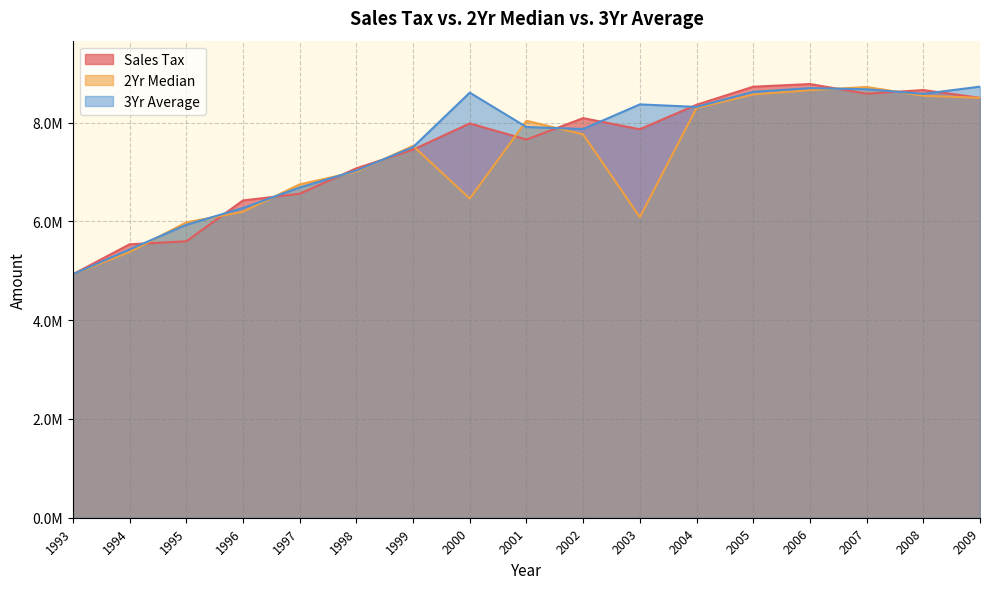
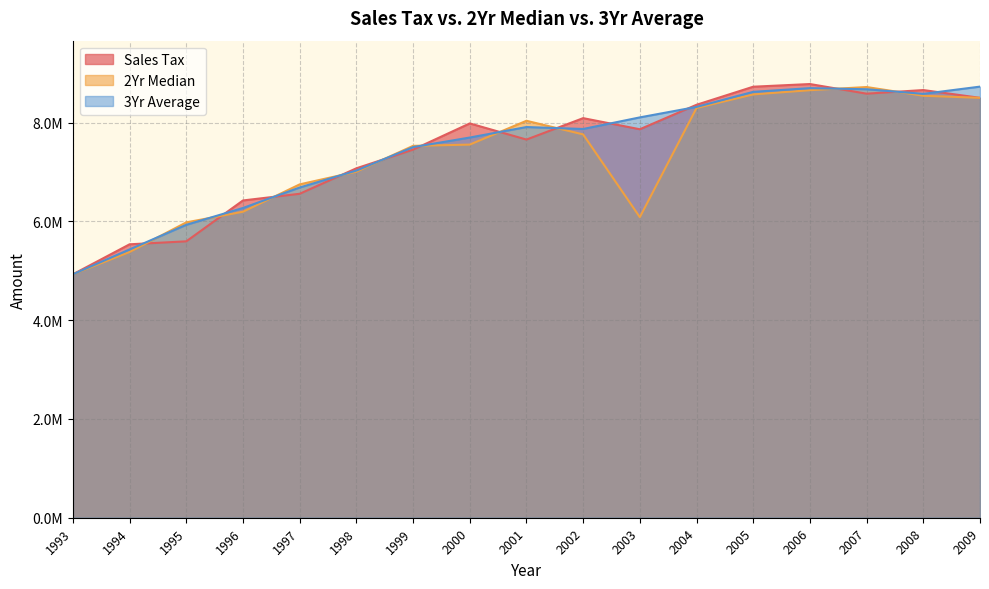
  {
    "Sales Tax": {
      "1994": 5500000,
      "1995": 5600000,
      "1996": 6400000,
      "1997": 6600000,
      "2000": 8000000,
      "2001": 7700000,
      "2002": 8100000,
      "2003": 7900000,
      "2005": 8700000,
      "2006": 8800000,
      "2007": 8600000,
      "2008": 8700000
    },
    "2Yr Median": {
      "1994": 5400000,
      "1996": 6200000,
      "1997": 6700000,
-     "2000": 6500000,
+     "2000": 7600000,
      "2001": 8000000,
      "2002": 7800000,
      "2003": 6100000,
      "2005": 8600000
    },
    "3Yr Average": {
      "1994": 5400000,
      "1996": 6300000,
      "1997": 6700000,
-     "2000": 8600000,
+     "2000": 7700000,
      "2001": 7900000,
      "2002": 7900000,
-     "2003": 8400000,
+     "2003": 8100000,
      "2005": 8600000,
      "2009": 8700000
    }
  }
